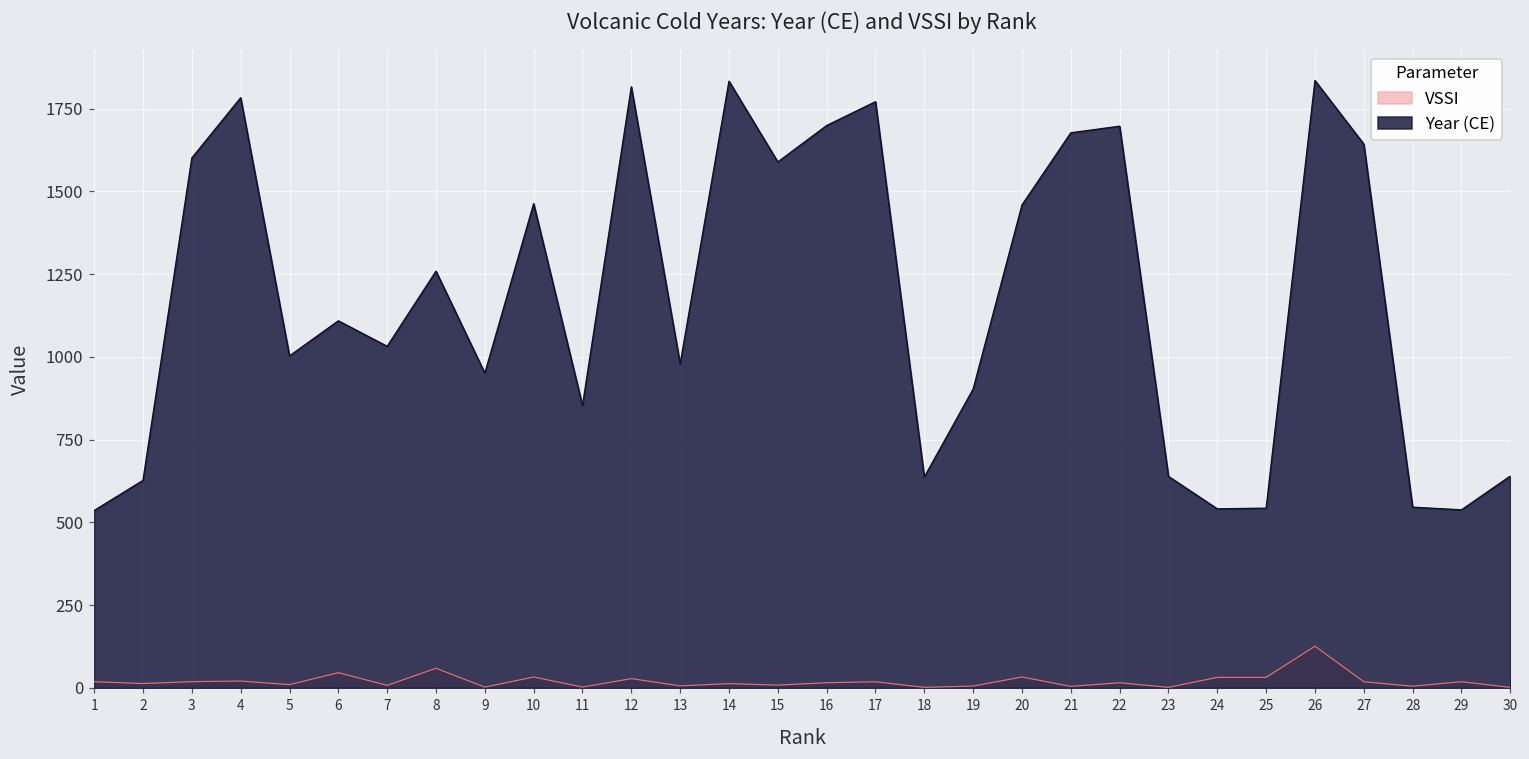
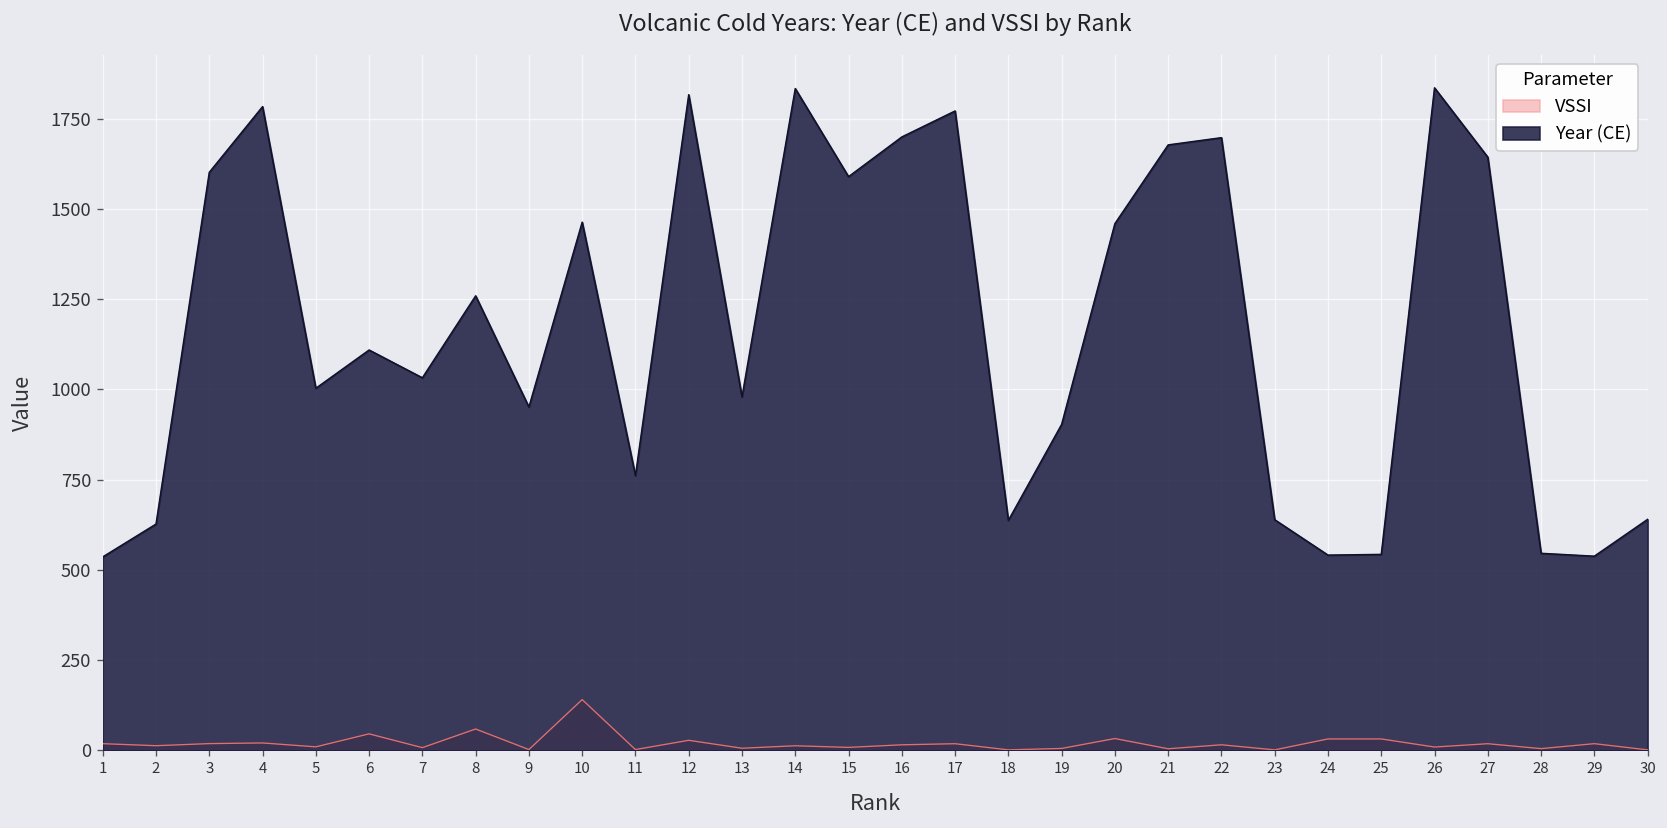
  {
    "VSSI": {
      "1": 20,
      "2": 10,
      "3": 20,
      "4": 20,
      "5": 10,
      "6": 50,
      "7": 10,
      "8": 60,
      "9": 0,
-     "10": 30,
+     "10": 140,
      "11": 0,
      "12": 30,
      "13": 10,
      "14": 10,
      "15": 10,
      "16": 20,
      "17": 20,
      "18": 0,
      "19": 10,
      "20": 30,
      "21": 0,
      "22": 20,
      "23": 0,
      "24": 30,
      "25": 30,
-     "26": 130,
+     "26": 10,
      "27": 20,
      "28": 10,
      "29": 20,
      "30": 0
    },
    "Year (CE)": {
      "1": 540,
      "2": 630,
      "3": 1600,
      "4": 1780,
      "5": 1000,
      "6": 1110,
      "7": 1030,
      "8": 1260,
      "9": 950,
      "10": 1460,
-     "11": 850,
+     "11": 760,
      "12": 1820,
      "13": 980,
      "14": 1830,
      "15": 1590,
      "16": 1700,
      "17": 1770,
      "18": 640,
      "19": 900,
      "20": 1460,
      "21": 1680,
      "22": 1700,
      "23": 640,
      "24": 540,
      "25": 540,
      "26": 1840,
      "27": 1640,
      "28": 550,
      "29": 540,
      "30": 640
    }
  }
